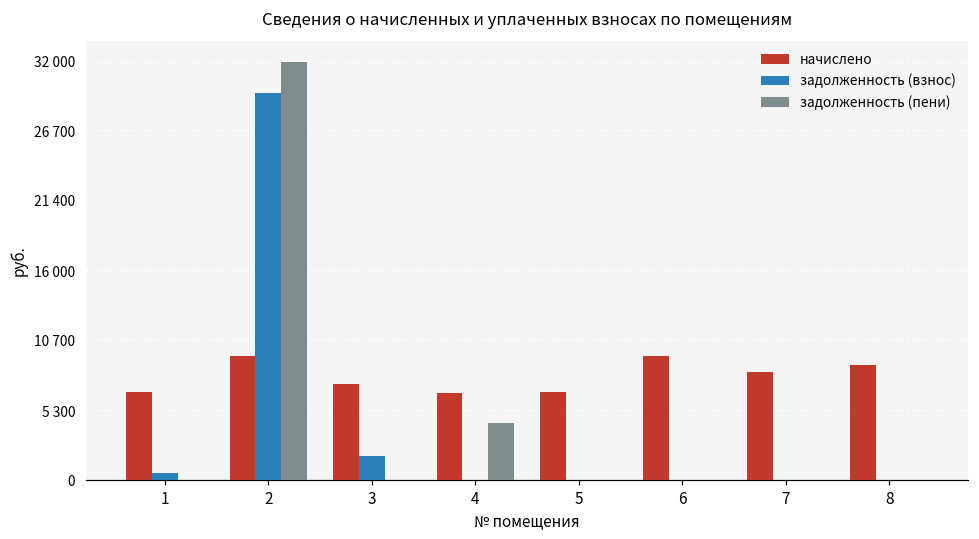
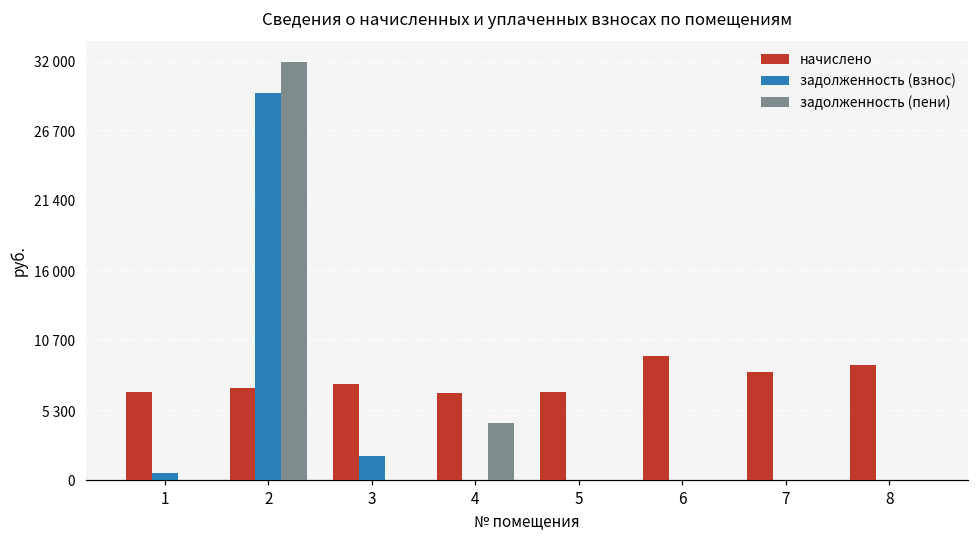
  {
    "начислено": {
      "1": 6800,
-     "2": 9500,
+     "2": 7100,
      "3": 7400,
      "4": 6700,
      "5": 6800,
      "6": 9500,
      "7": 8300,
      "8": 8800
    },
    "задолженность (взнос)": {
      "1": 600,
      "2": 29600,
      "3": 1800,
      "4": 0,
      "5": 0,
      "6": 0,
      "7": 0,
      "8": 0
    },
    "задолженность (пени)": {
      "1": 0,
      "2": 32000,
      "3": 0,
      "4": 4400,
      "5": 0,
      "6": 0,
      "7": 0,
      "8": 0
    }
  }
